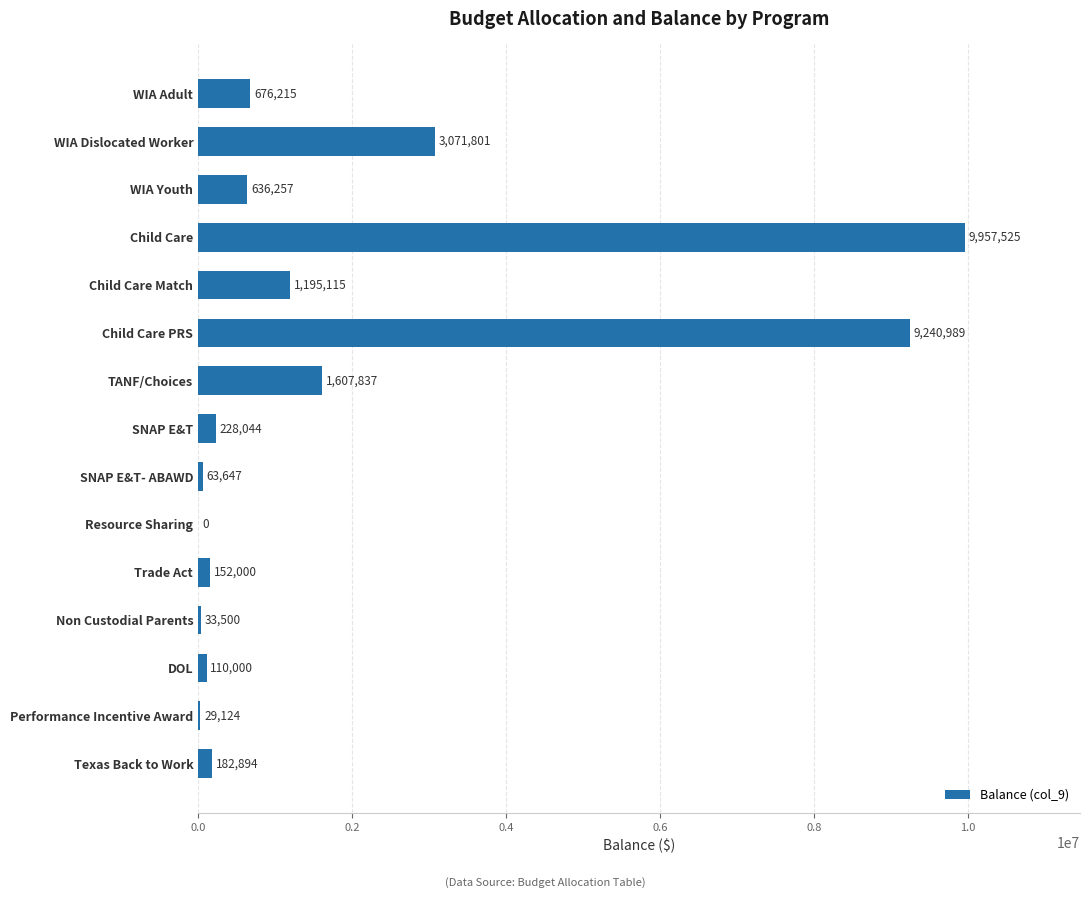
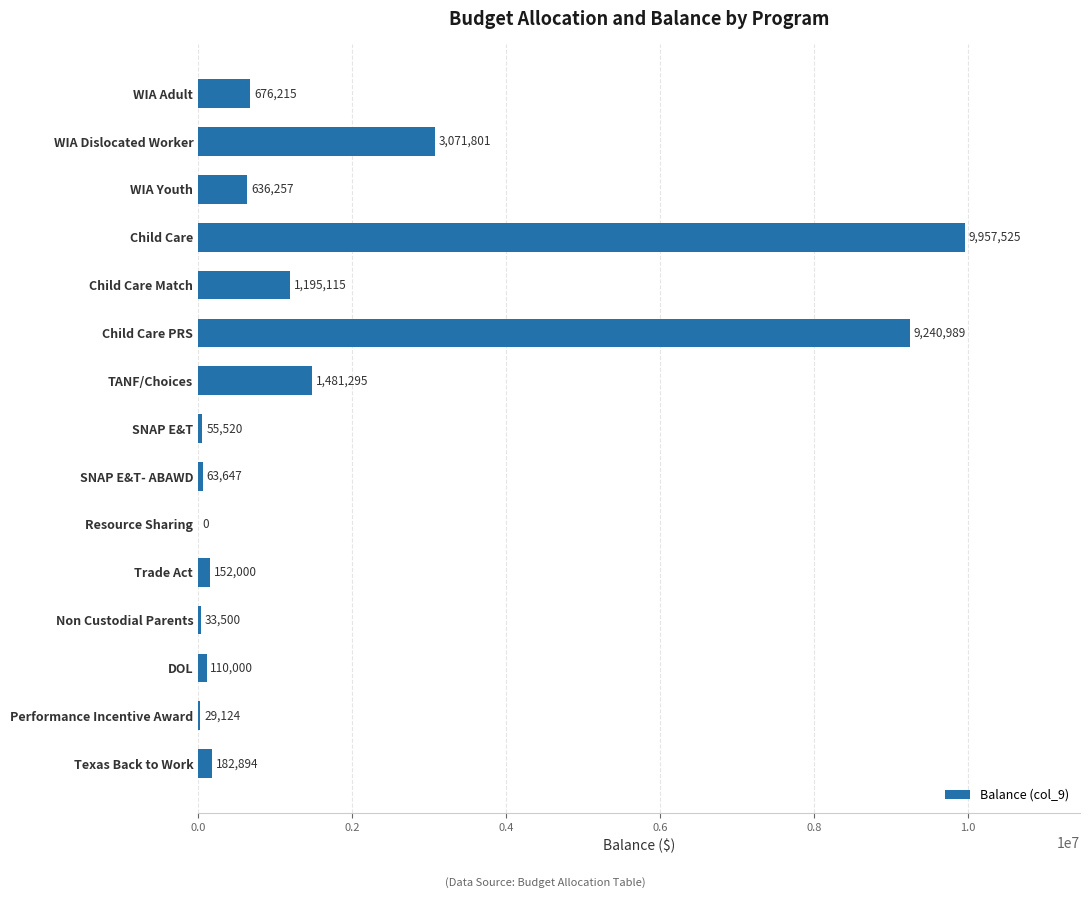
  {
    "WIA Adult": "676,215",
    "WIA Dislocated Worker": "3,071,801",
    "WIA Youth": "636,257",
    "Child Care": "9,957,525",
    "Child Care Match": "1,195,115",
    "Child Care PRS": "9,240,989",
-   "TANF/Choices": "1,607,837",
-   "SNAP E&T": "228,044",
+   "TANF/Choices": "1,481,295",
+   "SNAP E&T": "55,520",
    "SNAP E&T- ABAWD": "63,647",
    "Resource Sharing": "0",
    "Trade Act": "152,000",
    "Non Custodial Parents": "33,500",
    "DOL": "110,000",
    "Performance Incentive Award": "29,124",
    "Texas Back to Work": "182,894"
  }
